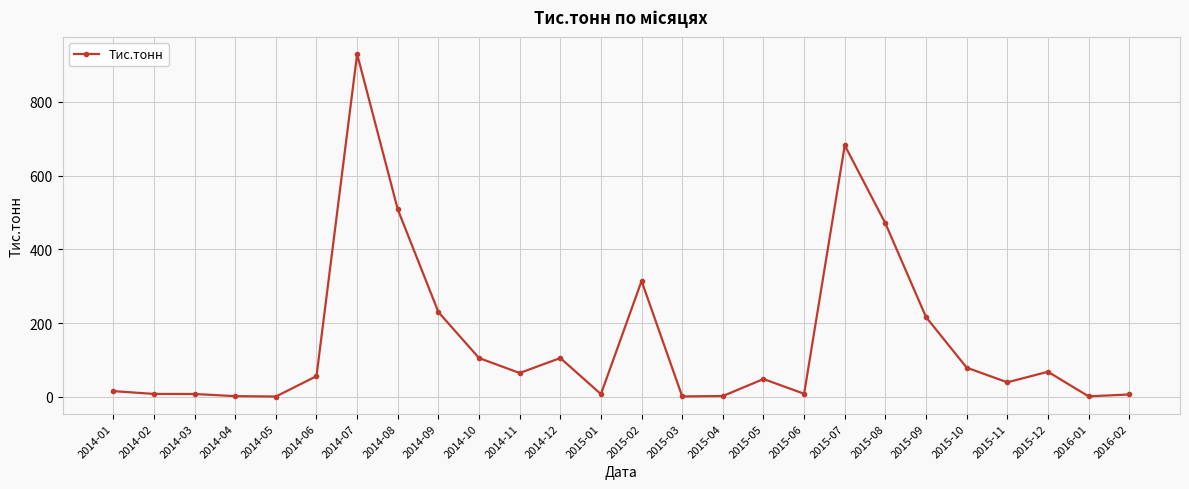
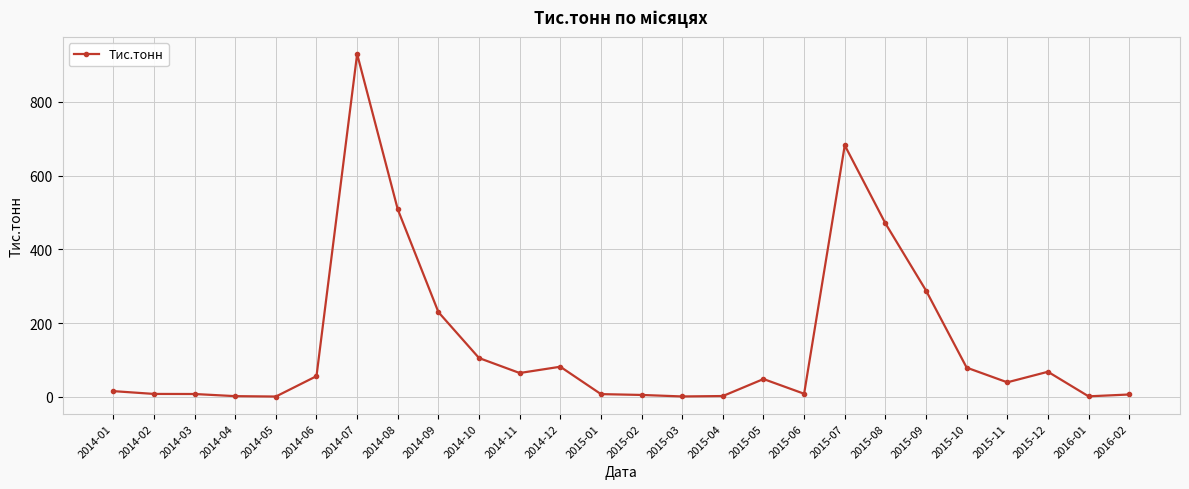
  {
    "2014-01": 20,
    "2014-02": 10,
    "2014-03": 10,
    "2014-04": 0,
    "2014-05": 0,
    "2014-06": 60,
    "2014-07": 930,
    "2014-08": 510,
    "2014-09": 230,
    "2014-10": 110,
    "2014-11": 60,
-   "2014-12": 110,
+   "2014-12": 80,
    "2015-01": 10,
-   "2015-02": 310,
+   "2015-02": 10,
    "2015-03": 0,
    "2015-04": 0,
    "2015-05": 50,
    "2015-06": 10,
    "2015-07": 680,
    "2015-08": 470,
-   "2015-09": 220,
+   "2015-09": 290,
    "2015-10": 80,
    "2015-11": 40,
    "2015-12": 70,
    "2016-01": 0,
    "2016-02": 10
  }
